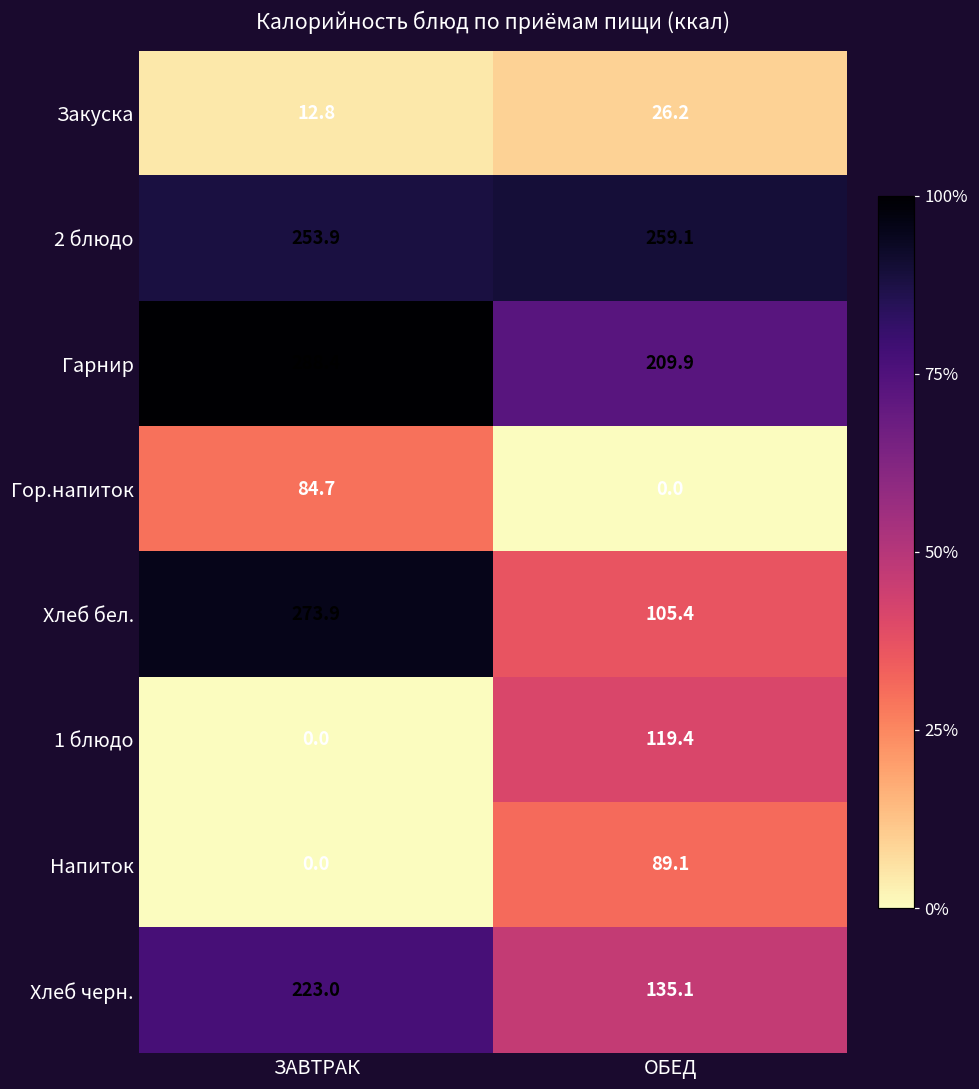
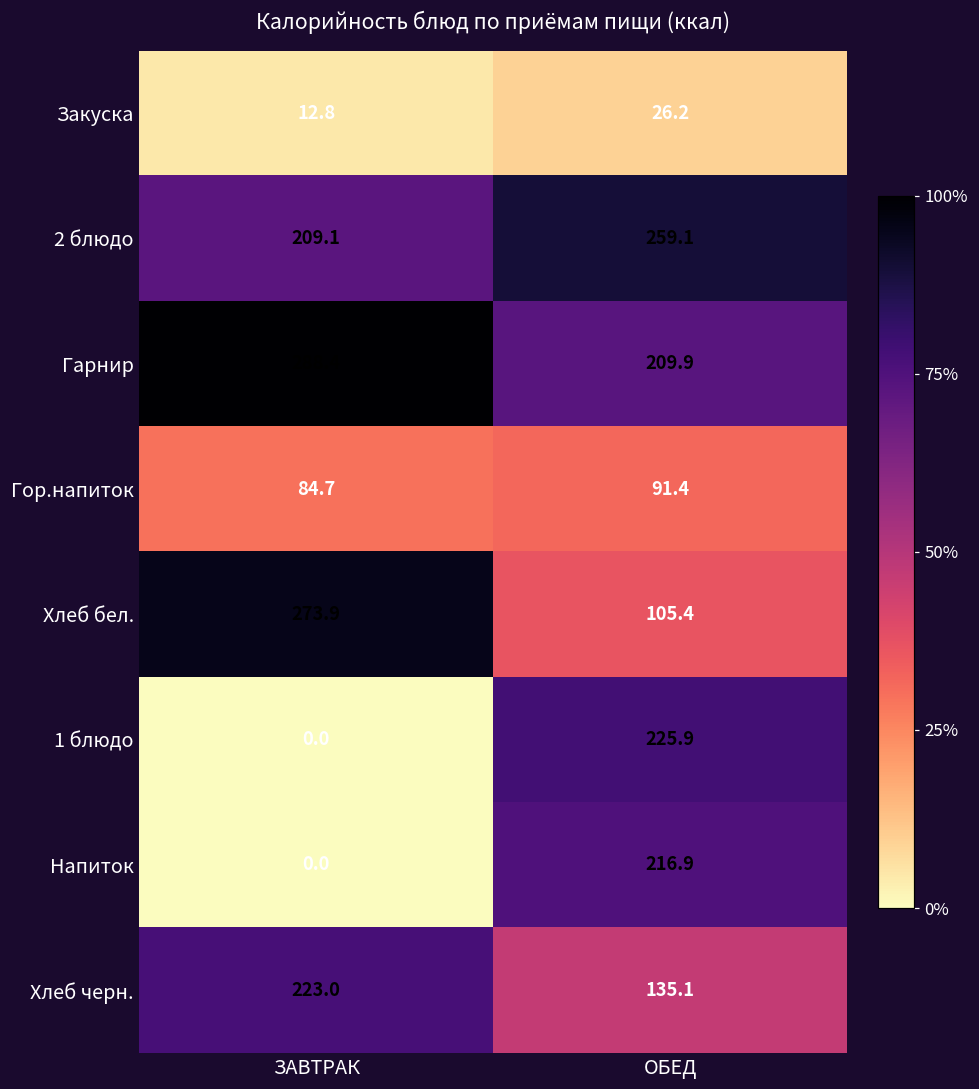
  {
    "Закуска": {
      "ЗАВТРАК": 12.8,
      "ОБЕД": 26.2
    },
    "2 блюдо": {
-     "ЗАВТРАК": 253.9,
+     "ЗАВТРАК": 209.1,
      "ОБЕД": 259.1
    },
    "Гарнир": {
      "ОБЕД": 209.9
    },
    "Гор.напиток": {
      "ЗАВТРАК": 84.7,
-     "ОБЕД": 0.0
+     "ОБЕД": 91.4
    },
    "Хлеб бел.": {
      "ОБЕД": 105.4
    },
    "1 блюдо": {
      "ЗАВТРАК": 0.0,
-     "ОБЕД": 119.4
+     "ОБЕД": 225.9
    },
    "Напиток": {
      "ЗАВТРАК": 0.0,
-     "ОБЕД": 89.1
+     "ОБЕД": 216.9
    },
    "Хлеб черн.": {
      "ЗАВТРАК": 223.0,
      "ОБЕД": 135.1
    }
  }
